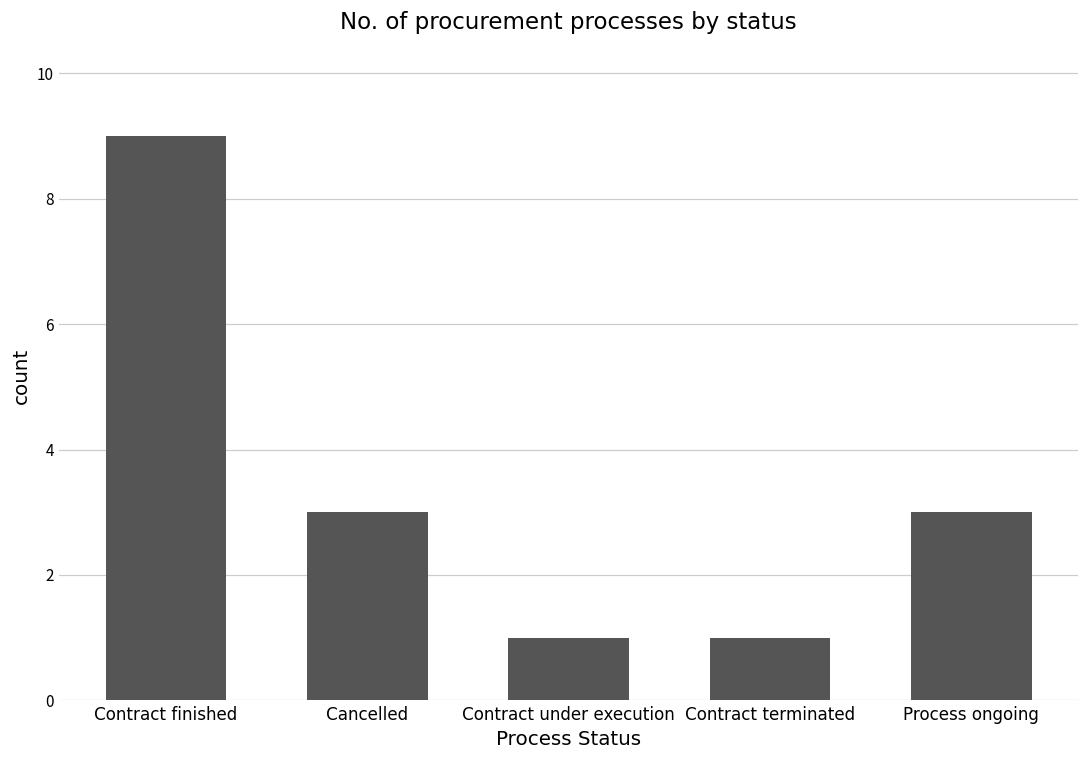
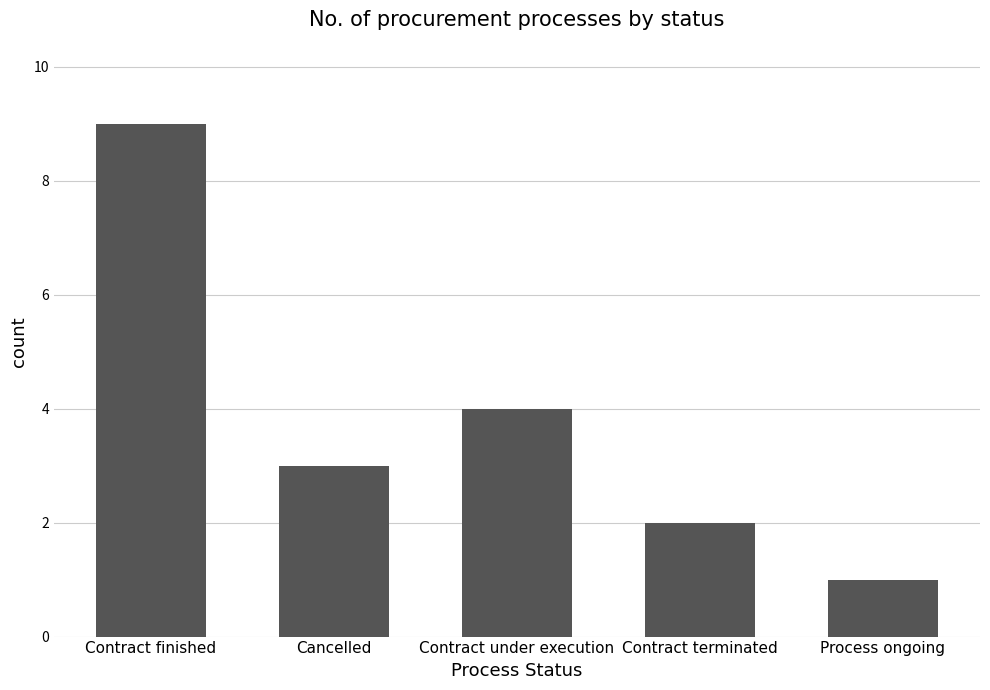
  {
    "Contract finished": 9,
    "Cancelled": 3,
-   "Contract under execution": 1,
-   "Contract terminated": 1,
-   "Process ongoing": 3
+   "Contract under execution": 4,
+   "Contract terminated": 2,
+   "Process ongoing": 1
  }
